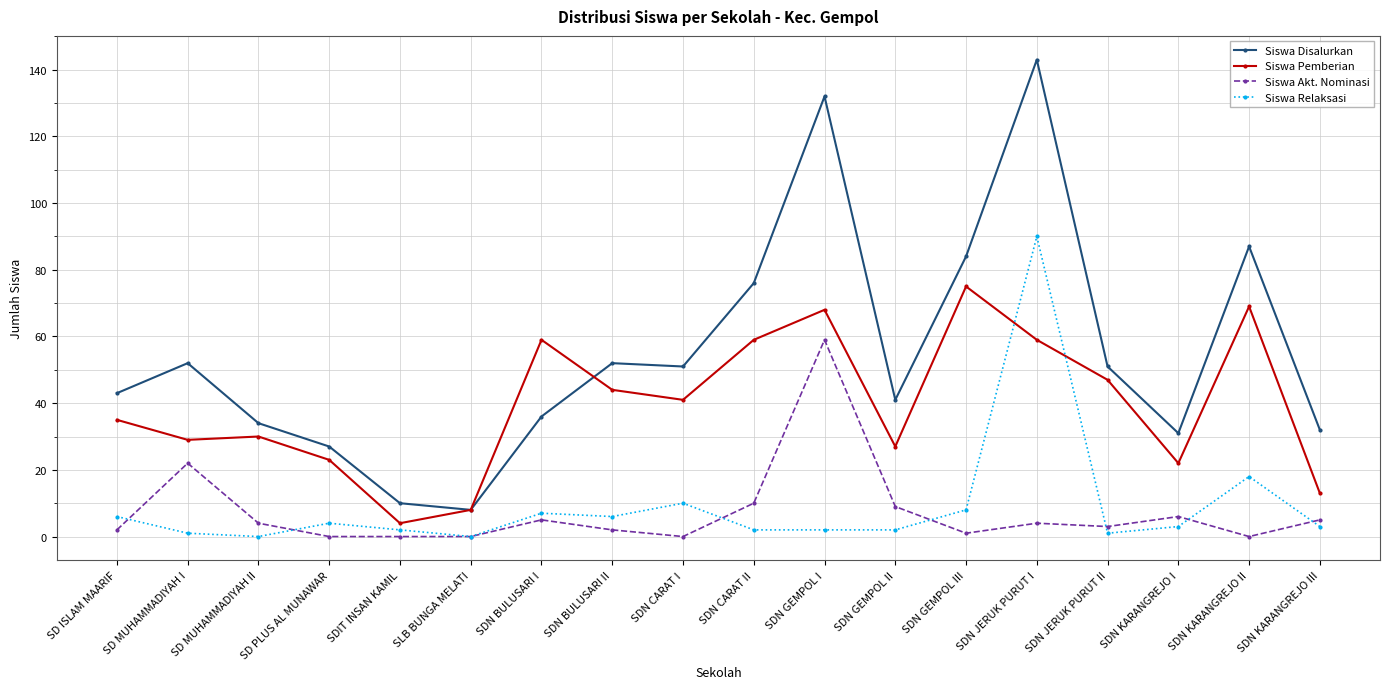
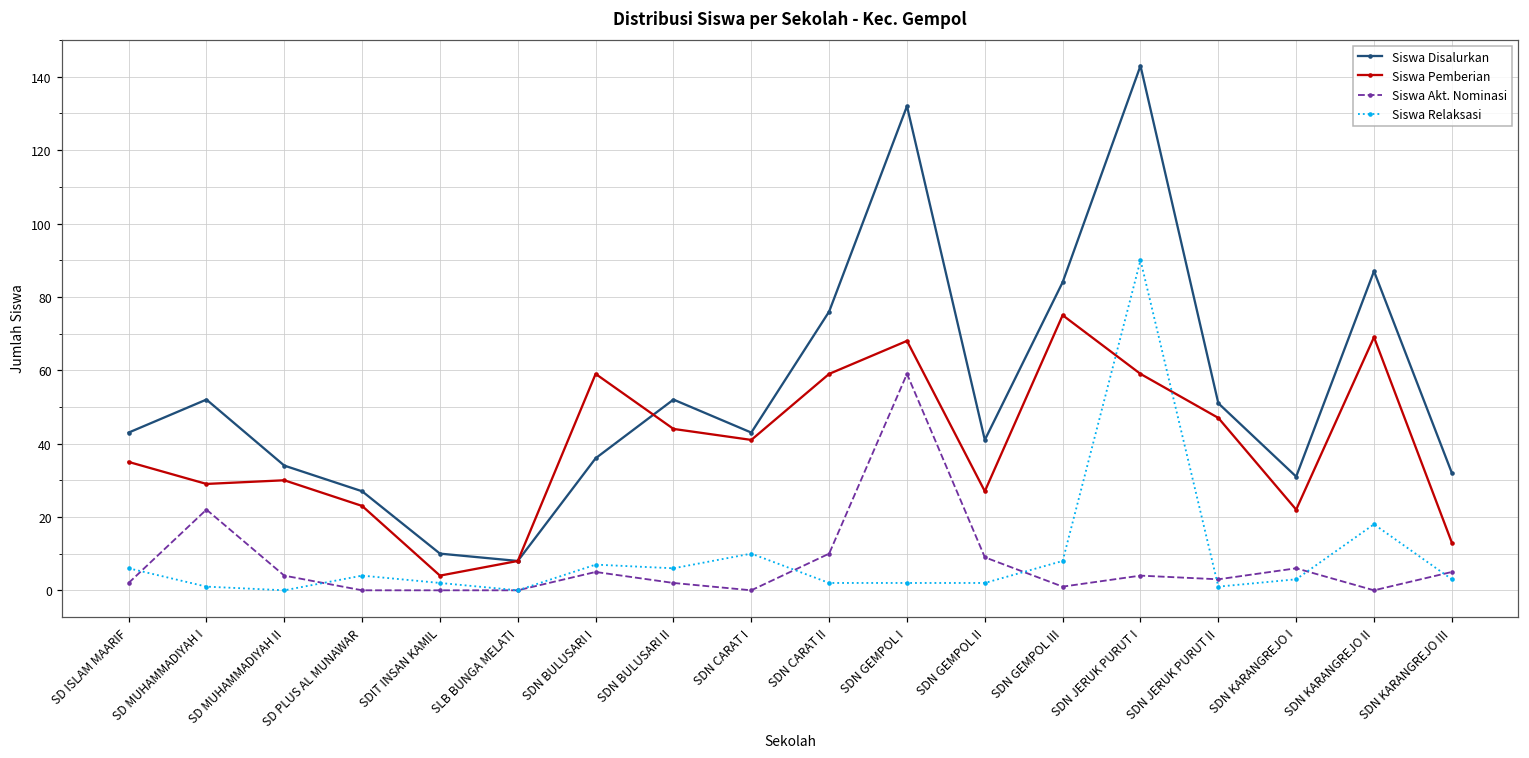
  {
    "Siswa Disalurkan": {
      "SD ISLAM MAARIF": 43,
      "SD MUHAMMADIYAH I": 52,
      "SD MUHAMMADIYAH II": 34,
      "SD PLUS AL MUNAWAR": 27,
      "SDIT INSAN KAMIL": 10,
      "SDN BULUSARI I": 36,
      "SDN BULUSARI II": 52,
-     "SDN CARAT I": 51,
+     "SDN CARAT I": 43,
      "SDN CARAT II": 76,
      "SDN GEMPOL I": 132,
      "SDN GEMPOL II": 41,
      "SDN GEMPOL III": 84,
      "SDN JERUK PURUT I": 143,
      "SDN JERUK PURUT II": 51,
      "SDN KARANGREJO I": 31,
      "SDN KARANGREJO II": 87,
      "SDN KARANGREJO III": 32
    },
    "Siswa Pemberian": {
      "SD ISLAM MAARIF": 35,
      "SD MUHAMMADIYAH I": 29,
      "SD MUHAMMADIYAH II": 30,
      "SD PLUS AL MUNAWAR": 23,
      "SDIT INSAN KAMIL": 4,
      "SDN BULUSARI I": 59,
      "SDN BULUSARI II": 44,
      "SDN CARAT I": 41,
      "SDN CARAT II": 59,
      "SDN GEMPOL I": 68,
      "SDN GEMPOL II": 27,
      "SDN GEMPOL III": 75,
      "SDN JERUK PURUT I": 59,
      "SDN JERUK PURUT II": 47,
      "SDN KARANGREJO I": 22,
      "SDN KARANGREJO II": 69,
      "SDN KARANGREJO III": 13
    },
    "Siswa Akt. Nominasi": {
      "SD ISLAM MAARIF": 2,
      "SD MUHAMMADIYAH I": 22,
      "SD MUHAMMADIYAH II": 4,
      "SD PLUS AL MUNAWAR": 0,
      "SDIT INSAN KAMIL": 0,
      "SDN BULUSARI I": 5,
      "SDN BULUSARI II": 2,
      "SDN CARAT I": 0,
      "SDN CARAT II": 10,
      "SDN GEMPOL I": 59,
      "SDN GEMPOL II": 9,
      "SDN GEMPOL III": 1,
      "SDN JERUK PURUT I": 4,
      "SDN JERUK PURUT II": 3,
      "SDN KARANGREJO I": 6,
      "SDN KARANGREJO II": 0,
      "SDN KARANGREJO III": 5
    },
    "Siswa Relaksasi": {
      "SD ISLAM MAARIF": 6,
      "SD MUHAMMADIYAH I": 1,
      "SD MUHAMMADIYAH II": 0,
      "SD PLUS AL MUNAWAR": 4,
      "SDIT INSAN KAMIL": 2,
      "SDN BULUSARI I": 7,
      "SDN BULUSARI II": 6,
      "SDN CARAT I": 10,
      "SDN CARAT II": 2,
      "SDN GEMPOL I": 2,
      "SDN GEMPOL II": 2,
      "SDN GEMPOL III": 8,
      "SDN JERUK PURUT I": 90,
      "SDN JERUK PURUT II": 1,
      "SDN KARANGREJO I": 3,
      "SDN KARANGREJO II": 18,
      "SDN KARANGREJO III": 3
    }
  }
